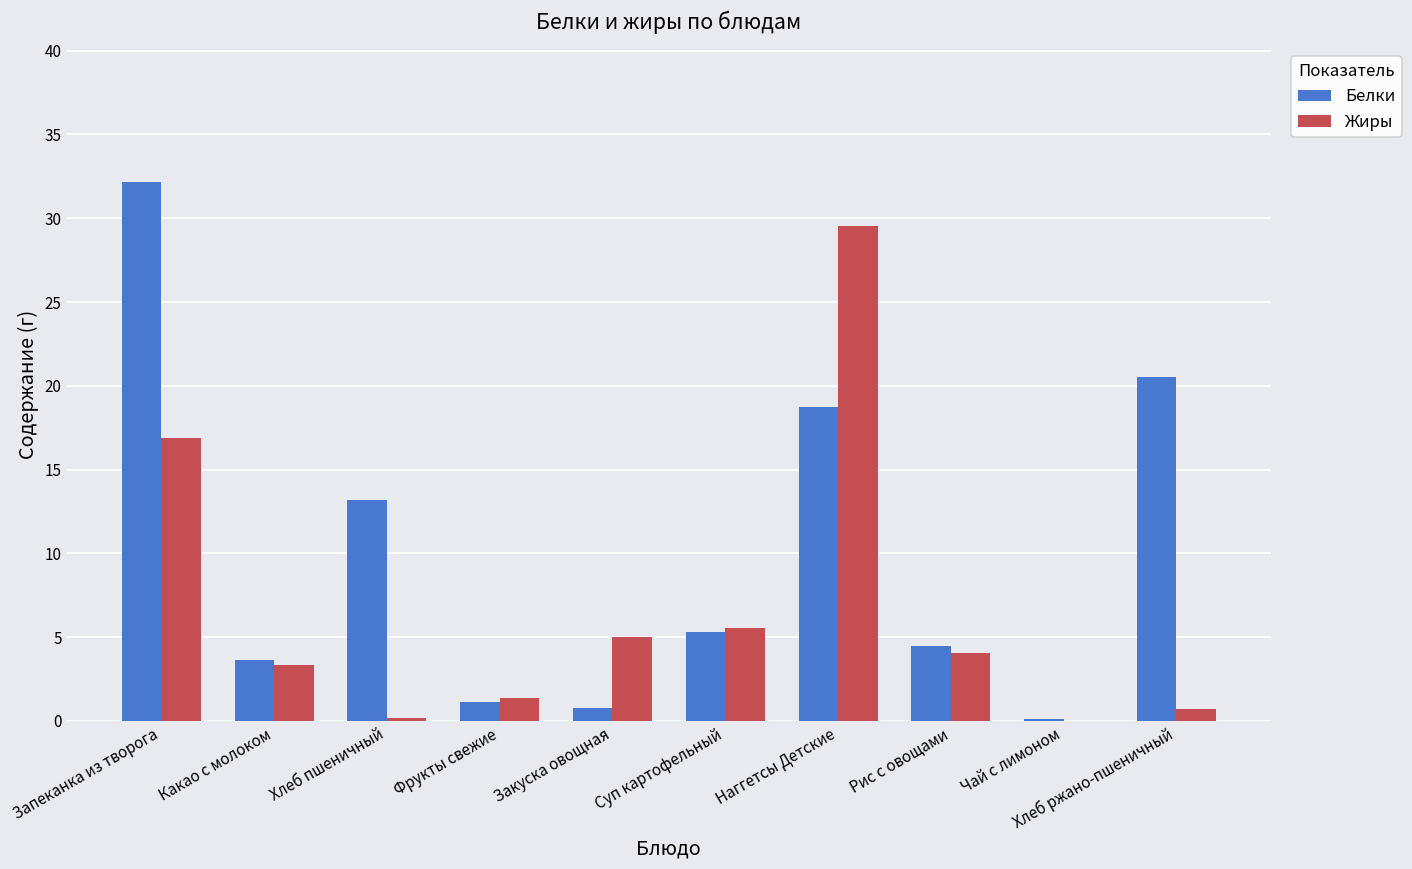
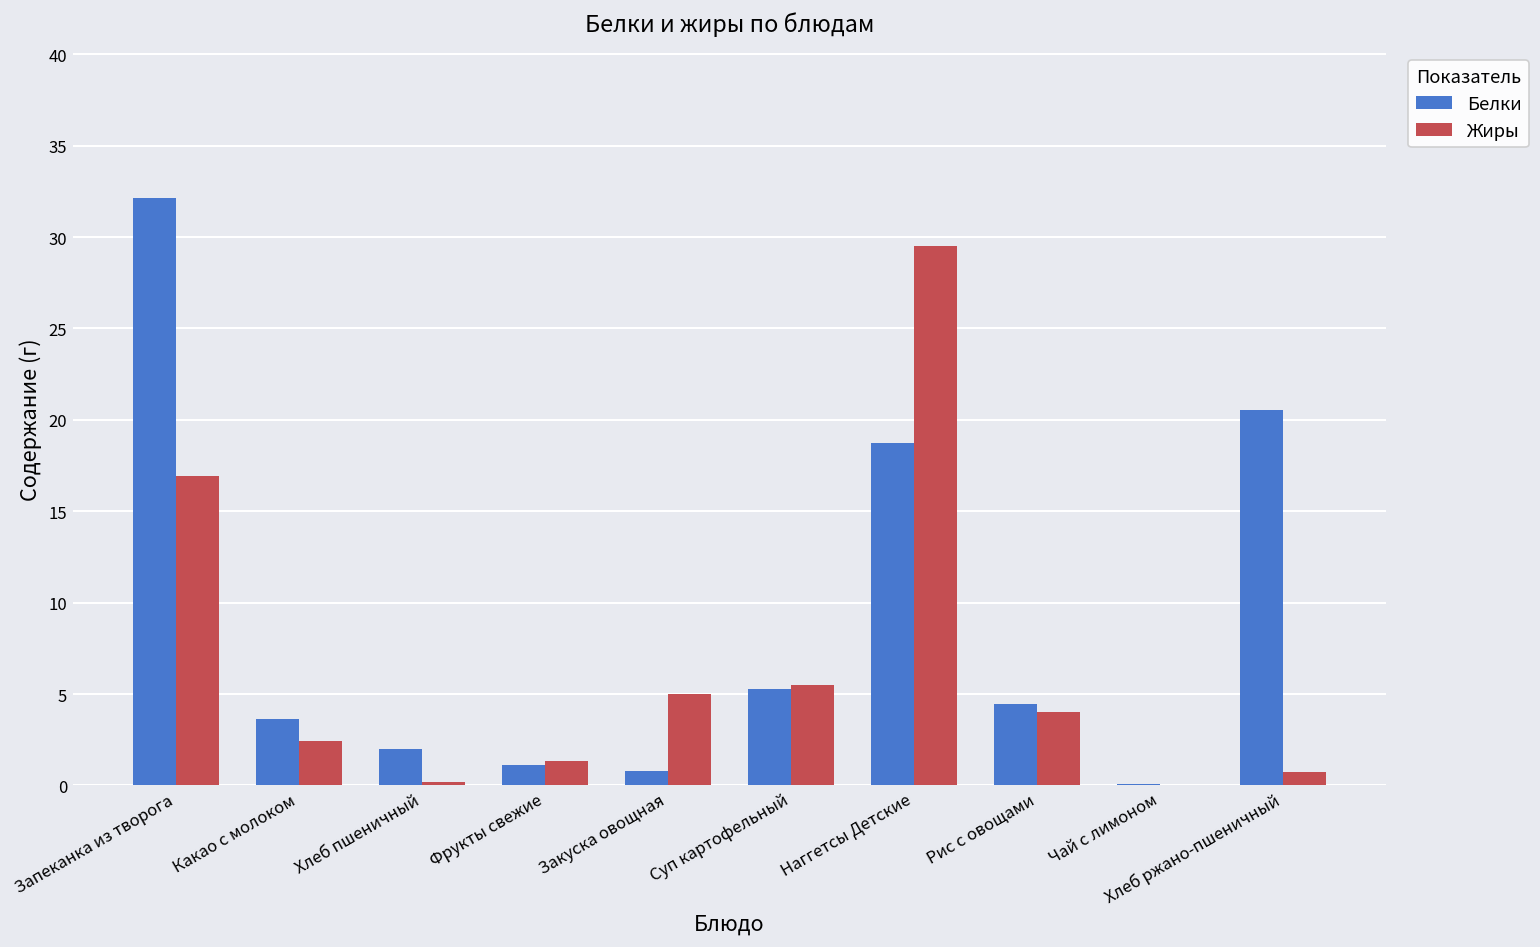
  {
    "Белки": {
      "Запеканка из творога": 32.1,
      "Какао с молоком": 3.6,
-     "Хлеб пшеничный": 13.2,
+     "Хлеб пшеничный": 2.0,
      "Фрукты свежие": 1.1,
      "Закуска овощная": 0.8,
      "Суп картофельный": 5.3,
      "Наггетсы Детские": 18.8,
      "Рис с овощами": 4.5,
      "Хлеб ржано-пшеничный": 20.5
    },
    "Жиры": {
      "Запеканка из творога": 16.9,
-     "Какао с молоком": 3.3,
+     "Какао с молоком": 2.4,
      "Хлеб пшеничный": 0.2,
      "Фрукты свежие": 1.4,
      "Закуска овощная": 5.0,
      "Суп картофельный": 5.5,
      "Наггетсы Детские": 29.5,
      "Рис с овощами": 4.0,
      "Хлеб ржано-пшеничный": 0.7
    }
  }
